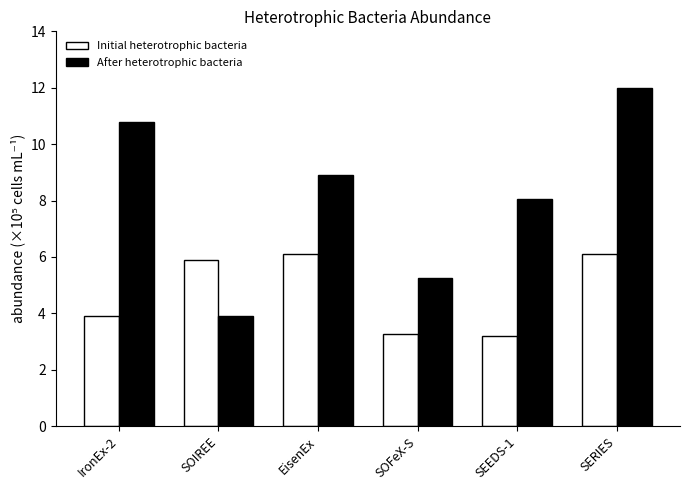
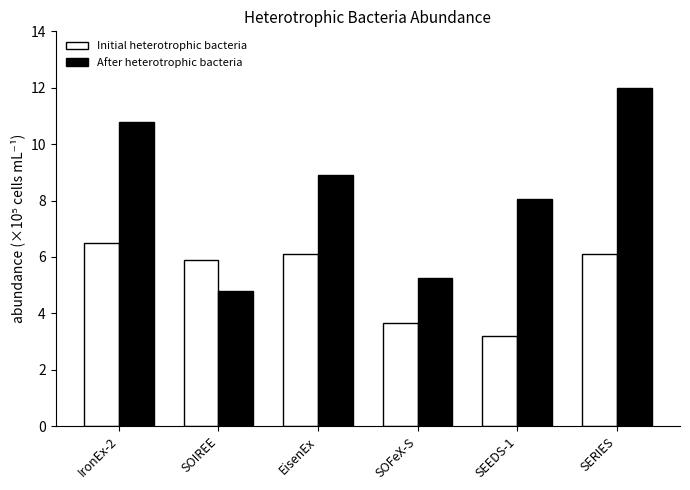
  {
    "Initial heterotrophic bacteria": {
-     "IronEx-2": 3.9,
+     "IronEx-2": 6.5,
      "SOIREE": 5.9,
      "EisenEx": 6.1,
-     "SOFeX-S": 3.3,
+     "SOFeX-S": 3.7,
      "SEEDS-1": 3.2,
      "SERIES": 6.1
    },
    "After heterotrophic bacteria": {
      "IronEx-2": 10.8,
-     "SOIREE": 3.9,
+     "SOIREE": 4.8,
      "EisenEx": 8.9,
      "SOFeX-S": 5.3,
      "SEEDS-1": 8.1,
      "SERIES": 12.0
    }
  }
